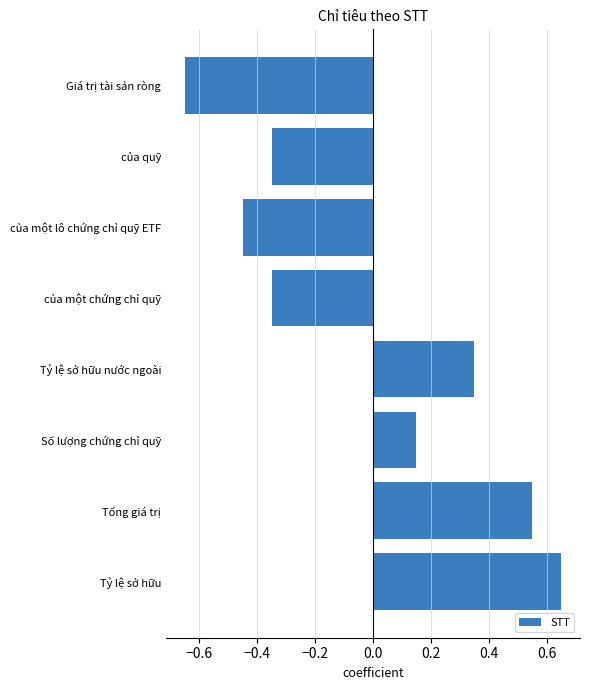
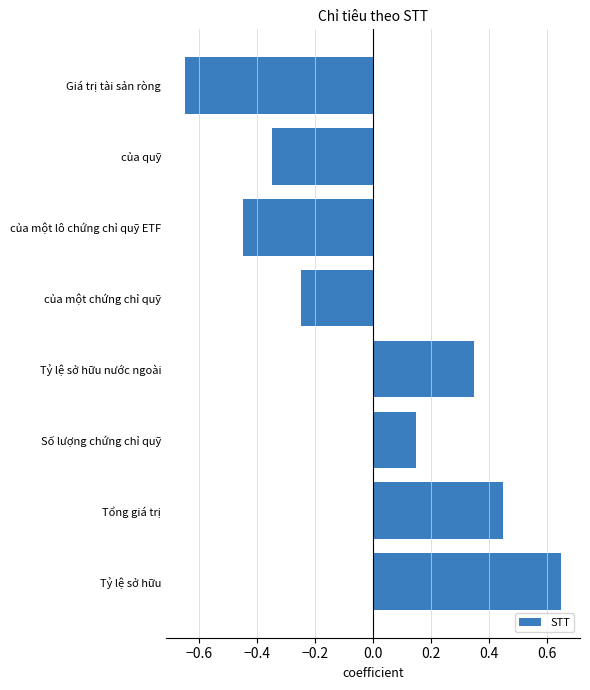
  {
    "Giá trị tài sản ròng": -0.65,
    "của quỹ": -0.35,
    "của một lô chứng chỉ quỹ ETF": -0.45,
-   "của một chứng chỉ quỹ": -0.35,
+   "của một chứng chỉ quỹ": -0.25,
    "Tỷ lệ sở hữu nước ngoài": 0.35,
    "Số lượng chứng chỉ quỹ": 0.15,
-   "Tổng giá trị": 0.55,
+   "Tổng giá trị": 0.45,
    "Tỷ lệ sở hữu": 0.65
  }
